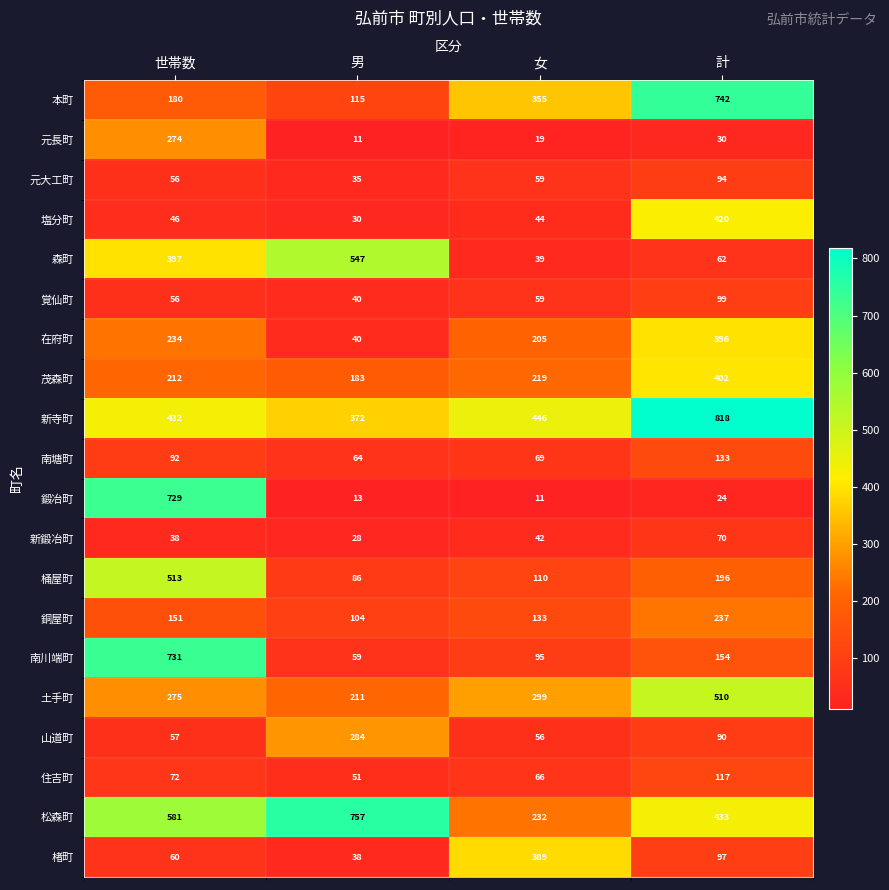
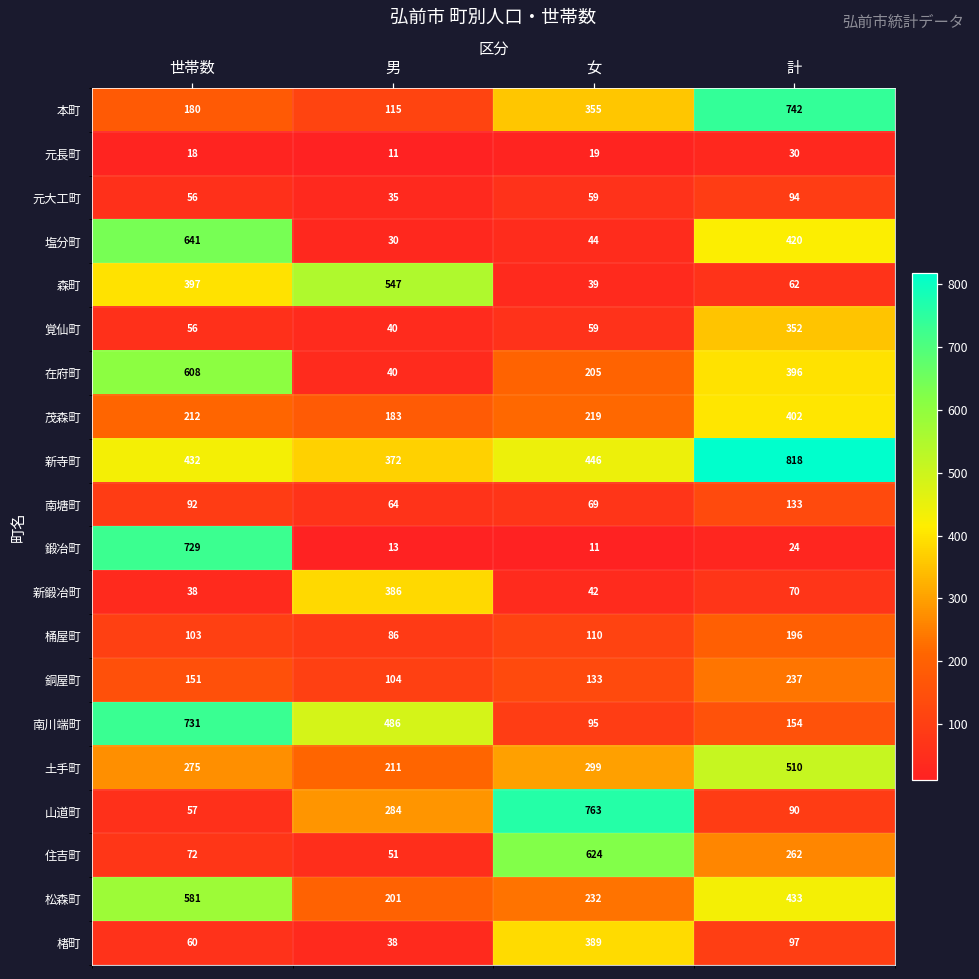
  {
    "本町": {
      "世帯数": 180,
      "男": 115,
      "女": 355,
      "計": 742
    },
    "元長町": {
-     "世帯数": 274,
+     "世帯数": 18,
      "男": 11,
      "女": 19,
      "計": 30
    },
    "元大工町": {
      "世帯数": 56,
      "男": 35,
      "女": 59,
      "計": 94
    },
    "塩分町": {
-     "世帯数": 46,
+     "世帯数": 641,
      "男": 30,
      "女": 44,
      "計": 420
    },
    "森町": {
      "世帯数": 397,
      "男": 547,
      "女": 39,
      "計": 62
    },
    "覚仙町": {
      "世帯数": 56,
      "男": 40,
      "女": 59,
-     "計": 99
+     "計": 352
    },
    "在府町": {
-     "世帯数": 234,
+     "世帯数": 608,
      "男": 40,
      "女": 205,
      "計": 396
    },
    "茂森町": {
      "世帯数": 212,
      "男": 183,
      "女": 219,
      "計": 402
    },
    "新寺町": {
      "世帯数": 432,
      "男": 372,
      "女": 446,
      "計": 818
    },
    "南塘町": {
      "世帯数": 92,
      "男": 64,
      "女": 69,
      "計": 133
    },
    "鍛冶町": {
      "世帯数": 729,
      "男": 13,
      "女": 11,
      "計": 24
    },
    "新鍛冶町": {
      "世帯数": 38,
-     "男": 28,
+     "男": 386,
      "女": 42,
      "計": 70
    },
    "桶屋町": {
-     "世帯数": 513,
+     "世帯数": 103,
      "男": 86,
      "女": 110,
      "計": 196
    },
    "銅屋町": {
      "世帯数": 151,
      "男": 104,
      "女": 133,
      "計": 237
    },
    "南川端町": {
      "世帯数": 731,
-     "男": 59,
+     "男": 486,
      "女": 95,
      "計": 154
    },
    "土手町": {
      "世帯数": 275,
      "男": 211,
      "女": 299,
      "計": 510
    },
    "山道町": {
      "世帯数": 57,
      "男": 284,
-     "女": 56,
+     "女": 763,
      "計": 90
    },
    "住吉町": {
      "世帯数": 72,
      "男": 51,
-     "女": 66,
-     "計": 117
+     "女": 624,
+     "計": 262
    },
    "松森町": {
      "世帯数": 581,
-     "男": 757,
+     "男": 201,
      "女": 232,
      "計": 433
    },
    "楮町": {
      "世帯数": 60,
      "男": 38,
      "女": 389,
      "計": 97
    }
  }
